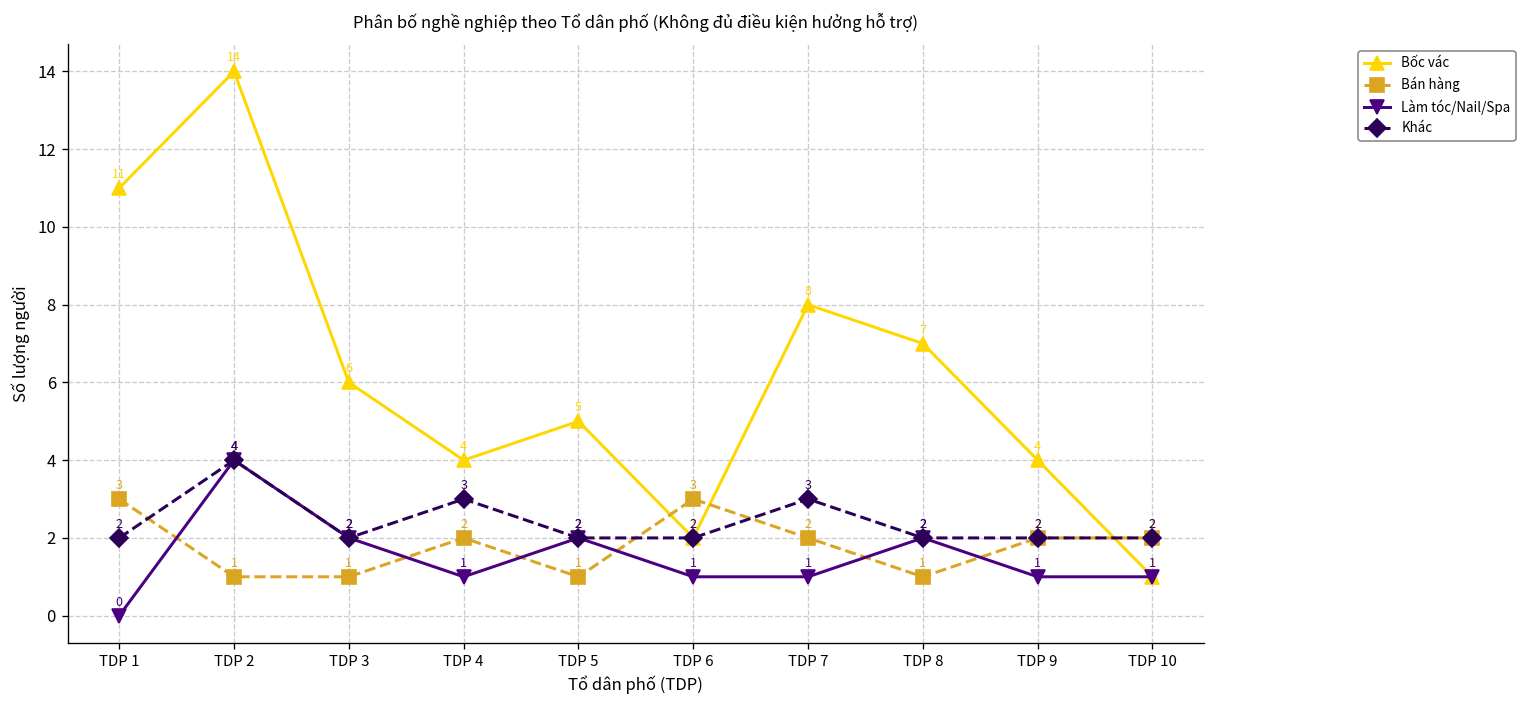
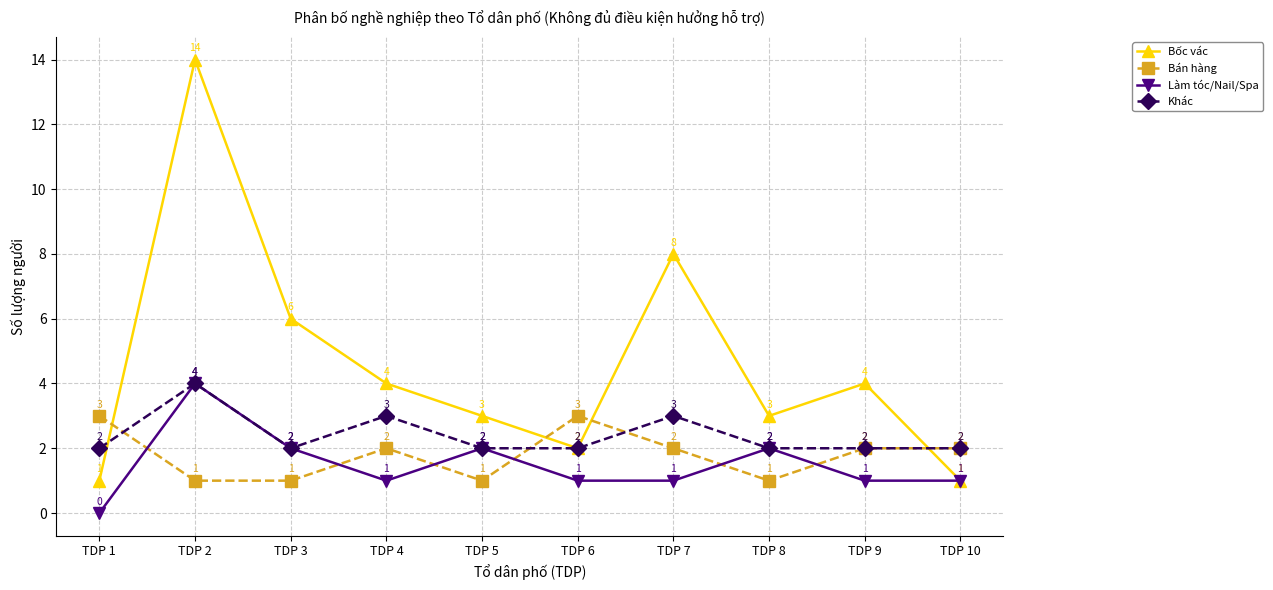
  {
    "Bốc vác": {
-     "TDP 1": 11,
+     "TDP 1": 1,
      "TDP 2": 14,
      "TDP 3": 6,
      "TDP 4": 4,
-     "TDP 5": 5,
+     "TDP 5": 3,
      "TDP 7": 8,
-     "TDP 8": 7,
+     "TDP 8": 3,
      "TDP 9": 4
    },
    "Bán hàng": {
      "TDP 1": 3,
      "TDP 2": 1,
      "TDP 3": 1,
      "TDP 4": 2,
      "TDP 5": 1,
      "TDP 6": 3,
      "TDP 7": 2,
      "TDP 8": 1
    }
  }
